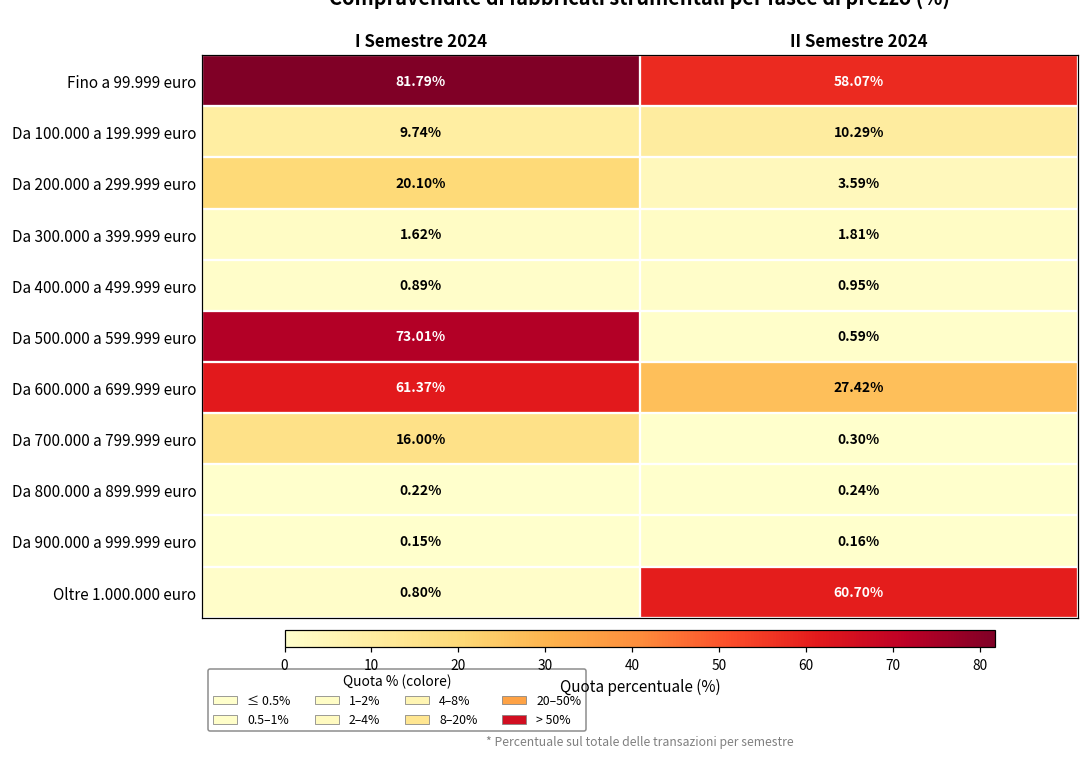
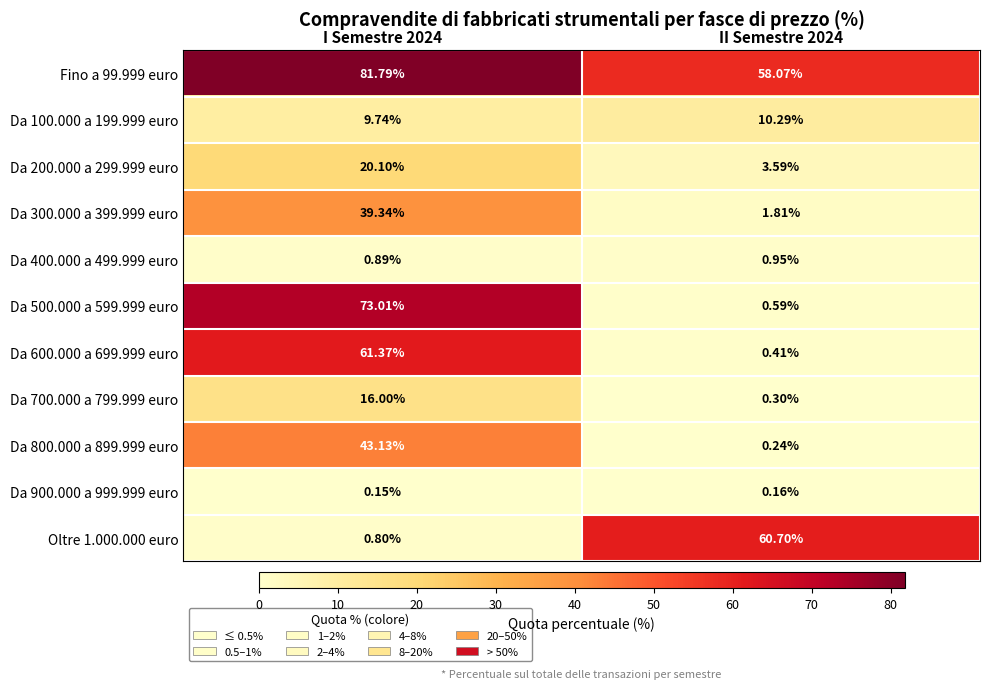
  {
    "Fino a 99.999 euro": {
      "I Semestre 2024": "81.79%",
      "II Semestre 2024": "58.07%"
    },
    "Da 100.000 a 199.999 euro": {
      "I Semestre 2024": "9.74%",
      "II Semestre 2024": "10.29%"
    },
    "Da 200.000 a 299.999 euro": {
      "I Semestre 2024": "20.10%",
      "II Semestre 2024": "3.59%"
    },
    "Da 300.000 a 399.999 euro": {
-     "I Semestre 2024": "1.62%",
+     "I Semestre 2024": "39.34%",
      "II Semestre 2024": "1.81%"
    },
    "Da 400.000 a 499.999 euro": {
      "I Semestre 2024": "0.89%",
      "II Semestre 2024": "0.95%"
    },
    "Da 500.000 a 599.999 euro": {
      "I Semestre 2024": "73.01%",
      "II Semestre 2024": "0.59%"
    },
    "Da 600.000 a 699.999 euro": {
      "I Semestre 2024": "61.37%",
-     "II Semestre 2024": "27.42%"
+     "II Semestre 2024": "0.41%"
    },
    "Da 700.000 a 799.999 euro": {
      "I Semestre 2024": "16.00%",
      "II Semestre 2024": "0.30%"
    },
    "Da 800.000 a 899.999 euro": {
-     "I Semestre 2024": "0.22%",
+     "I Semestre 2024": "43.13%",
      "II Semestre 2024": "0.24%"
    },
    "Da 900.000 a 999.999 euro": {
      "I Semestre 2024": "0.15%",
      "II Semestre 2024": "0.16%"
    },
    "Oltre 1.000.000 euro": {
      "I Semestre 2024": "0.80%",
      "II Semestre 2024": "60.70%"
    }
  }
